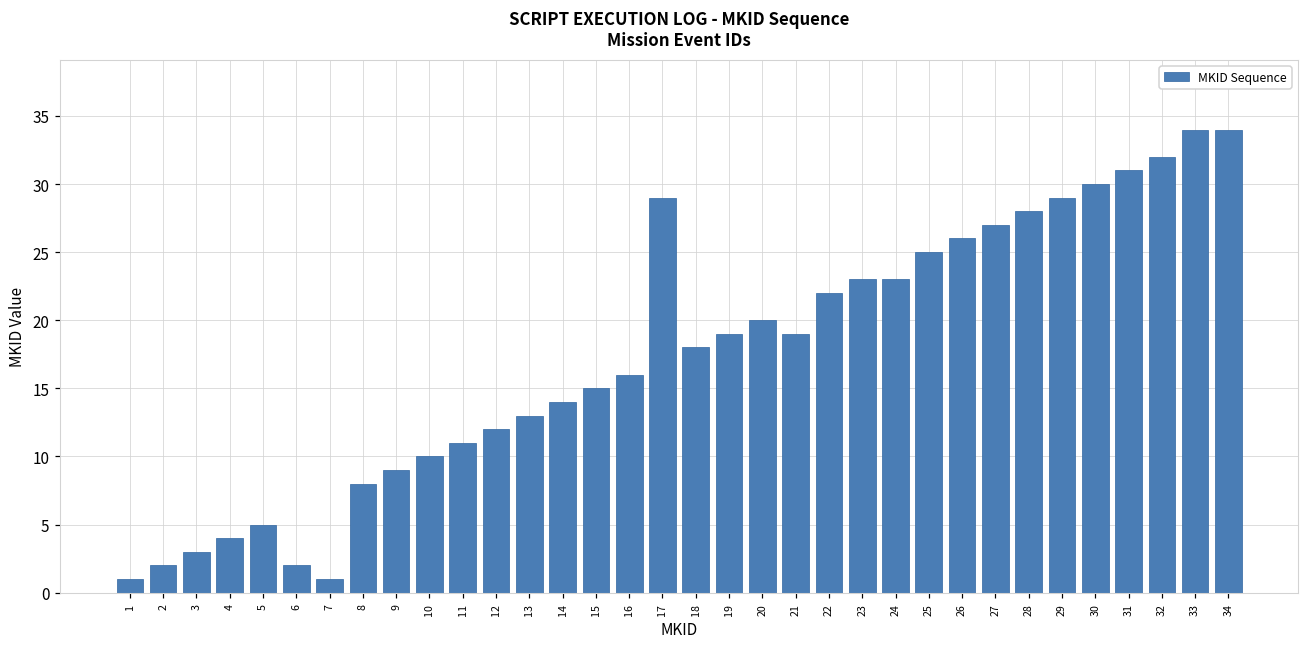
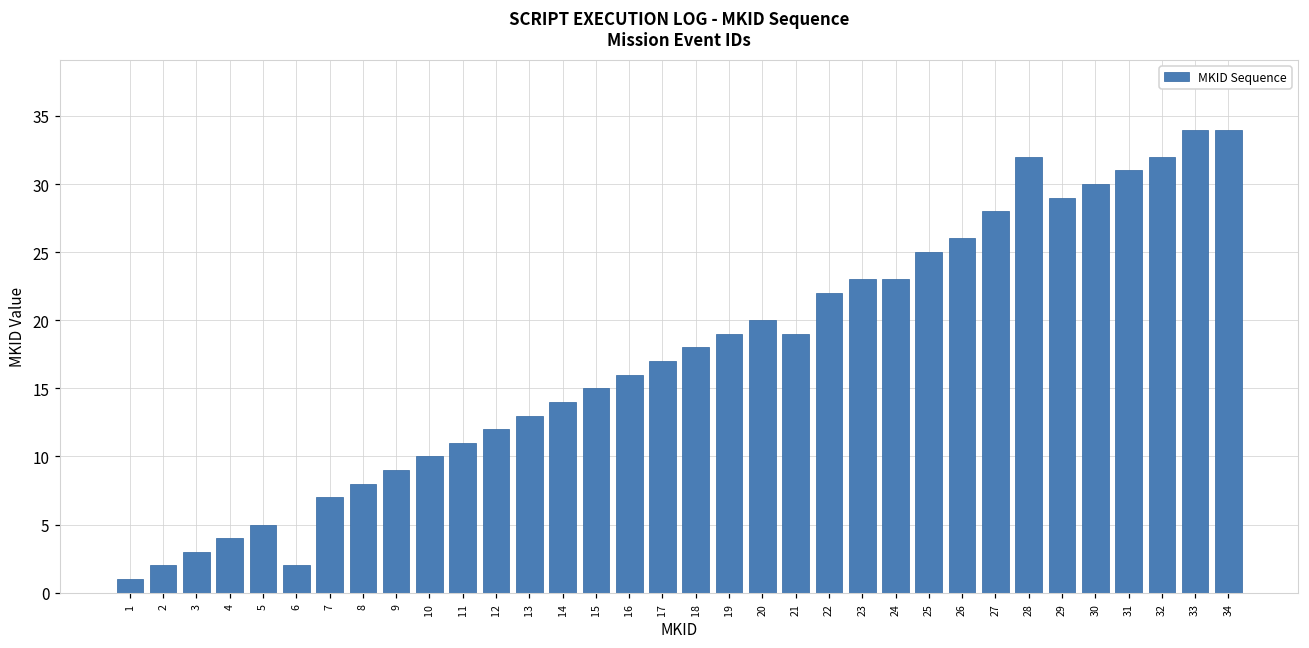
  {
    "1": 1,
    "2": 2,
    "3": 3,
    "4": 4,
    "5": 5,
    "6": 2,
-   "7": 1,
+   "7": 7,
    "8": 8,
    "9": 9,
    "10": 10,
    "11": 11,
    "12": 12,
    "13": 13,
    "14": 14,
    "15": 15,
    "16": 16,
-   "17": 29,
+   "17": 17,
    "18": 18,
    "19": 19,
    "20": 20,
    "21": 19,
    "22": 22,
    "23": 23,
    "24": 23,
    "25": 25,
    "26": 26,
-   "27": 27,
-   "28": 28,
+   "27": 28,
+   "28": 32,
    "29": 29,
    "30": 30,
    "31": 31,
    "32": 32,
    "33": 34,
    "34": 34
  }
